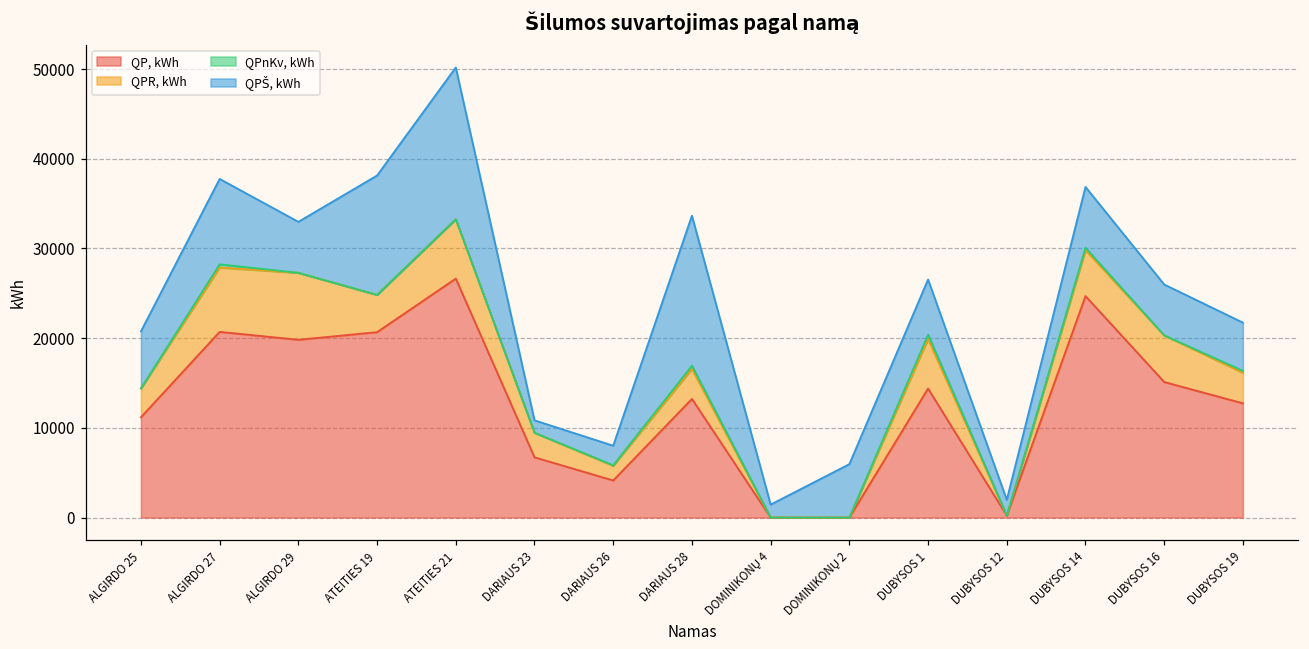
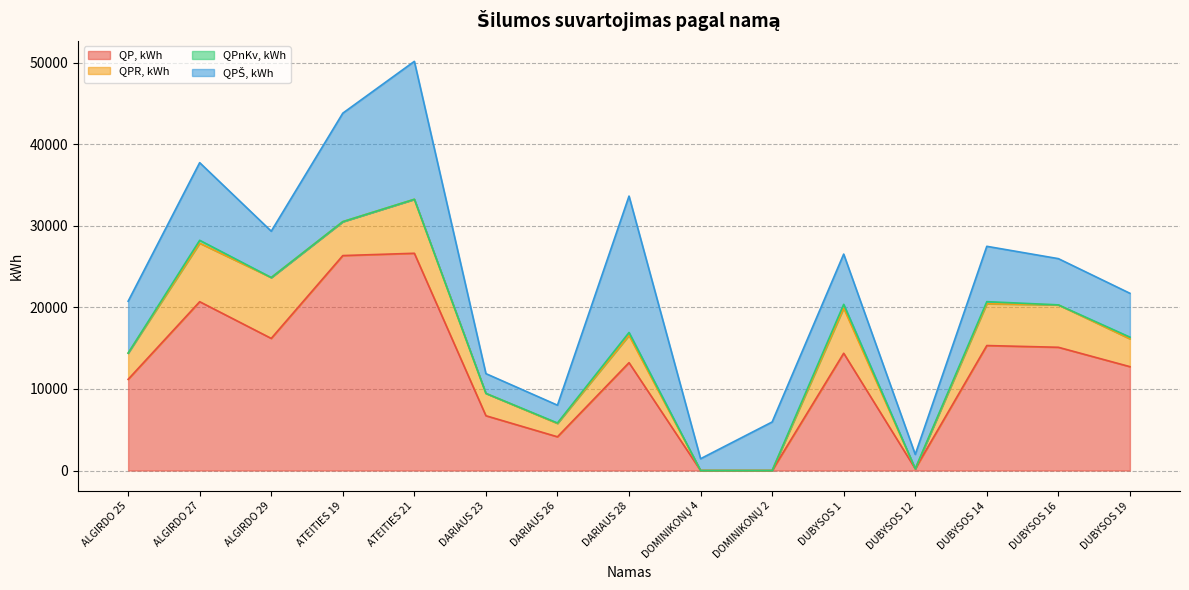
  {
    "QP, kWh": {
      "ALGIRDO 25": 11000,
      "ALGIRDO 27": 21000,
-     "ALGIRDO 29": 20000,
-     "ATEITIES 19": 21000,
+     "ALGIRDO 29": 16000,
+     "ATEITIES 19": 26000,
      "ATEITIES 21": 27000,
      "DARIAUS 23": 7000,
      "DARIAUS 26": 4000,
      "DARIAUS 28": 13000,
      "DUBYSOS 1": 14000,
-     "DUBYSOS 14": 25000,
+     "DUBYSOS 14": 15000,
      "DUBYSOS 16": 15000,
      "DUBYSOS 19": 13000
    },
    "QPR, kWh": {
      "ALGIRDO 27": 7000,
      "DARIAUS 28": 3000,
      "DUBYSOS 1": 6000
    },
    "QPnKv, kWh": {
      "ALGIRDO 27": 0,
      "DARIAUS 28": 0,
      "DUBYSOS 1": 0
    },
    "QPŠ, kWh": {
      "ALGIRDO 25": 6000,
      "ALGIRDO 27": 10000,
      "ALGIRDO 29": 6000,
      "ATEITIES 19": 13000,
      "ATEITIES 21": 17000,
-     "DARIAUS 23": 1000,
+     "DARIAUS 23": 2000,
      "DARIAUS 26": 2000,
      "DARIAUS 28": 17000,
      "DOMINIKONŲ 4": 1000,
      "DOMINIKONŲ 2": 6000,
      "DUBYSOS 1": 6000,
      "DUBYSOS 12": 2000,
      "DUBYSOS 14": 7000,
      "DUBYSOS 16": 6000,
      "DUBYSOS 19": 5000
    }
  }
